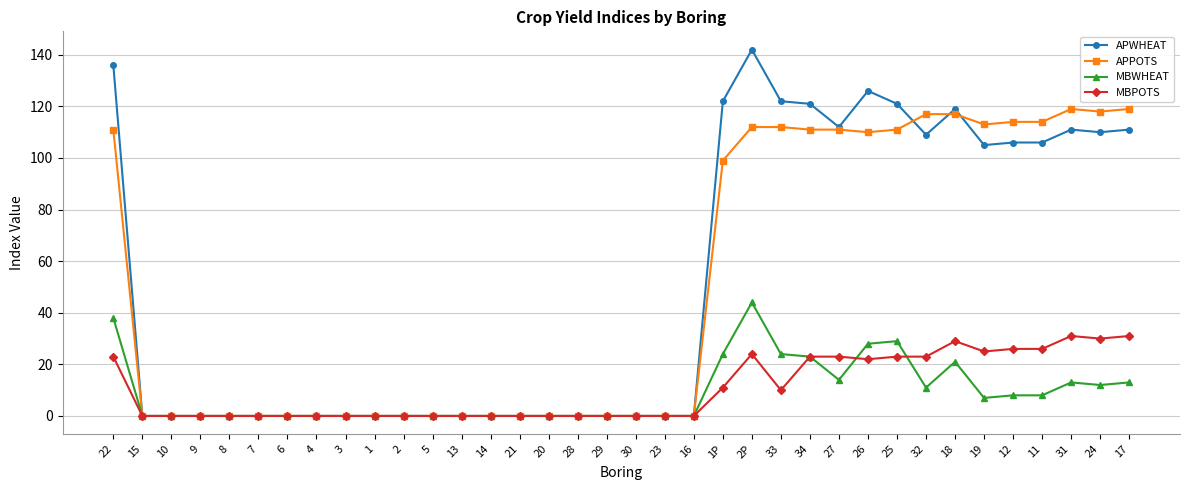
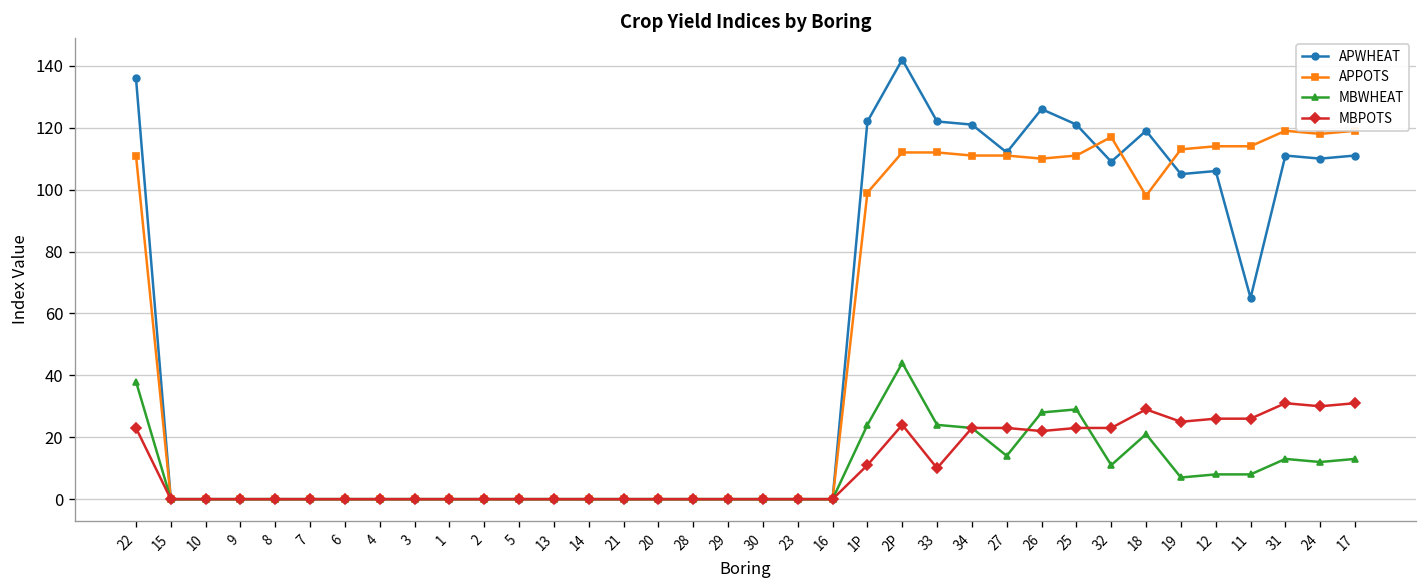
  {
    "APWHEAT": {
      "22": 136,
      "1P": 122,
      "2P": 142,
      "33": 122,
      "34": 121,
      "27": 112,
      "26": 126,
      "25": 121,
      "32": 109,
      "18": 119,
      "19": 105,
      "12": 106,
-     "11": 106,
+     "11": 65,
      "31": 111,
      "24": 110,
      "17": 111
    },
    "APPOTS": {
      "22": 111,
      "1P": 99,
      "2P": 112,
      "33": 112,
      "34": 111,
      "27": 111,
      "26": 110,
      "25": 111,
      "32": 117,
-     "18": 117,
+     "18": 98,
      "19": 113,
      "12": 114,
      "11": 114,
      "31": 119,
      "24": 118,
      "17": 119
    },
    "MBWHEAT": {
      "22": 38,
      "1P": 24,
      "2P": 44,
      "33": 24,
      "27": 14,
      "26": 28,
      "25": 29,
      "32": 11,
      "18": 21,
      "19": 7,
      "12": 8,
      "11": 8,
      "31": 13,
      "24": 12,
      "17": 13
    },
    "MBPOTS": {
      "22": 23,
      "1P": 11,
      "2P": 24,
      "33": 10,
      "27": 23,
      "26": 22,
      "25": 23,
      "32": 23,
      "18": 29,
      "19": 25,
      "12": 26,
      "11": 26,
      "31": 31,
      "24": 30,
      "17": 31
    }
  }
